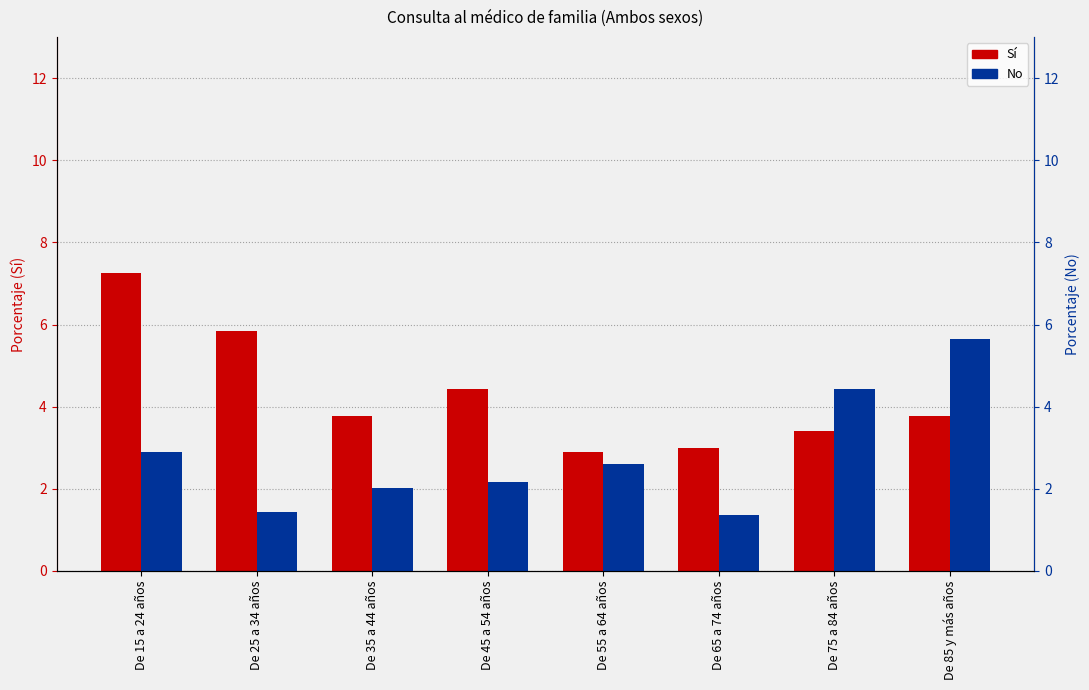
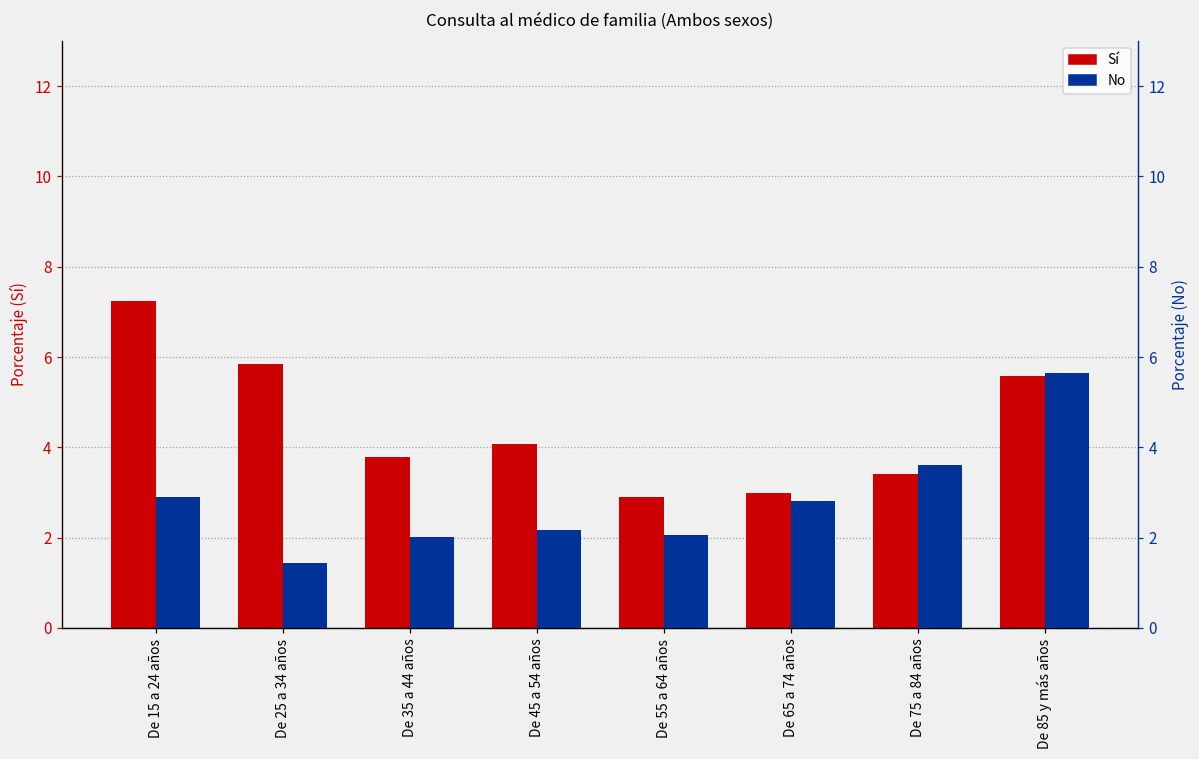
  {
    "Sí": {
      "De 15 a 24 años": 7.3,
      "De 25 a 34 años": 5.9,
      "De 35 a 44 años": 3.8,
-     "De 45 a 54 años": 4.4,
+     "De 45 a 54 años": 4.1,
      "De 55 a 64 años": 2.9,
      "De 65 a 74 años": 3.0,
      "De 75 a 84 años": 3.4,
-     "De 85 y más años": 3.8
+     "De 85 y más años": 5.6
    },
    "No": {
      "De 15 a 24 años": 2.9,
      "De 25 a 34 años": 1.4,
      "De 35 a 44 años": 2.0,
      "De 45 a 54 años": 2.2,
-     "De 55 a 64 años": 2.6,
-     "De 65 a 74 años": 1.4,
-     "De 75 a 84 años": 4.4,
+     "De 55 a 64 años": 2.1,
+     "De 65 a 74 años": 2.8,
+     "De 75 a 84 años": 3.6,
      "De 85 y más años": 5.7
    }
  }
